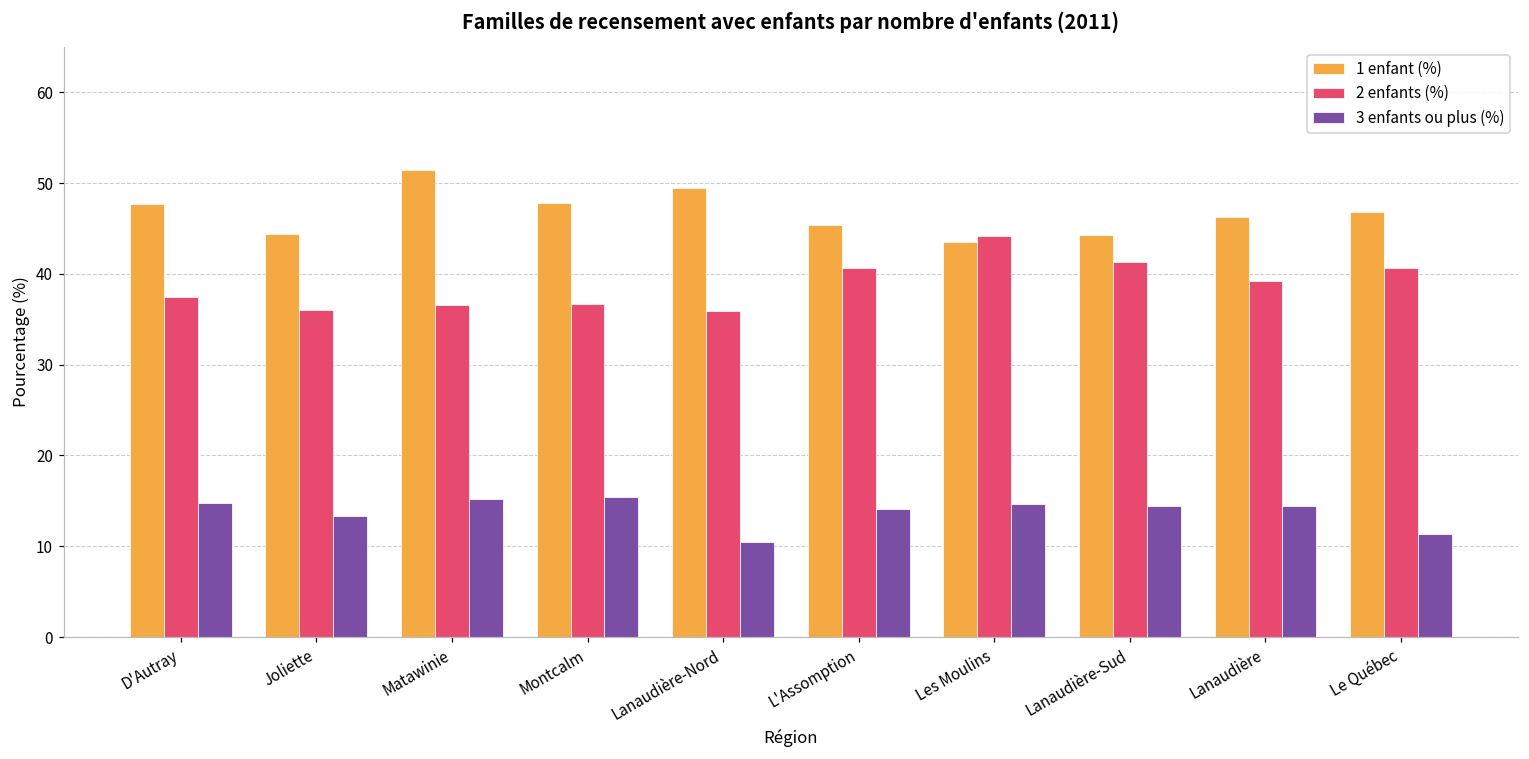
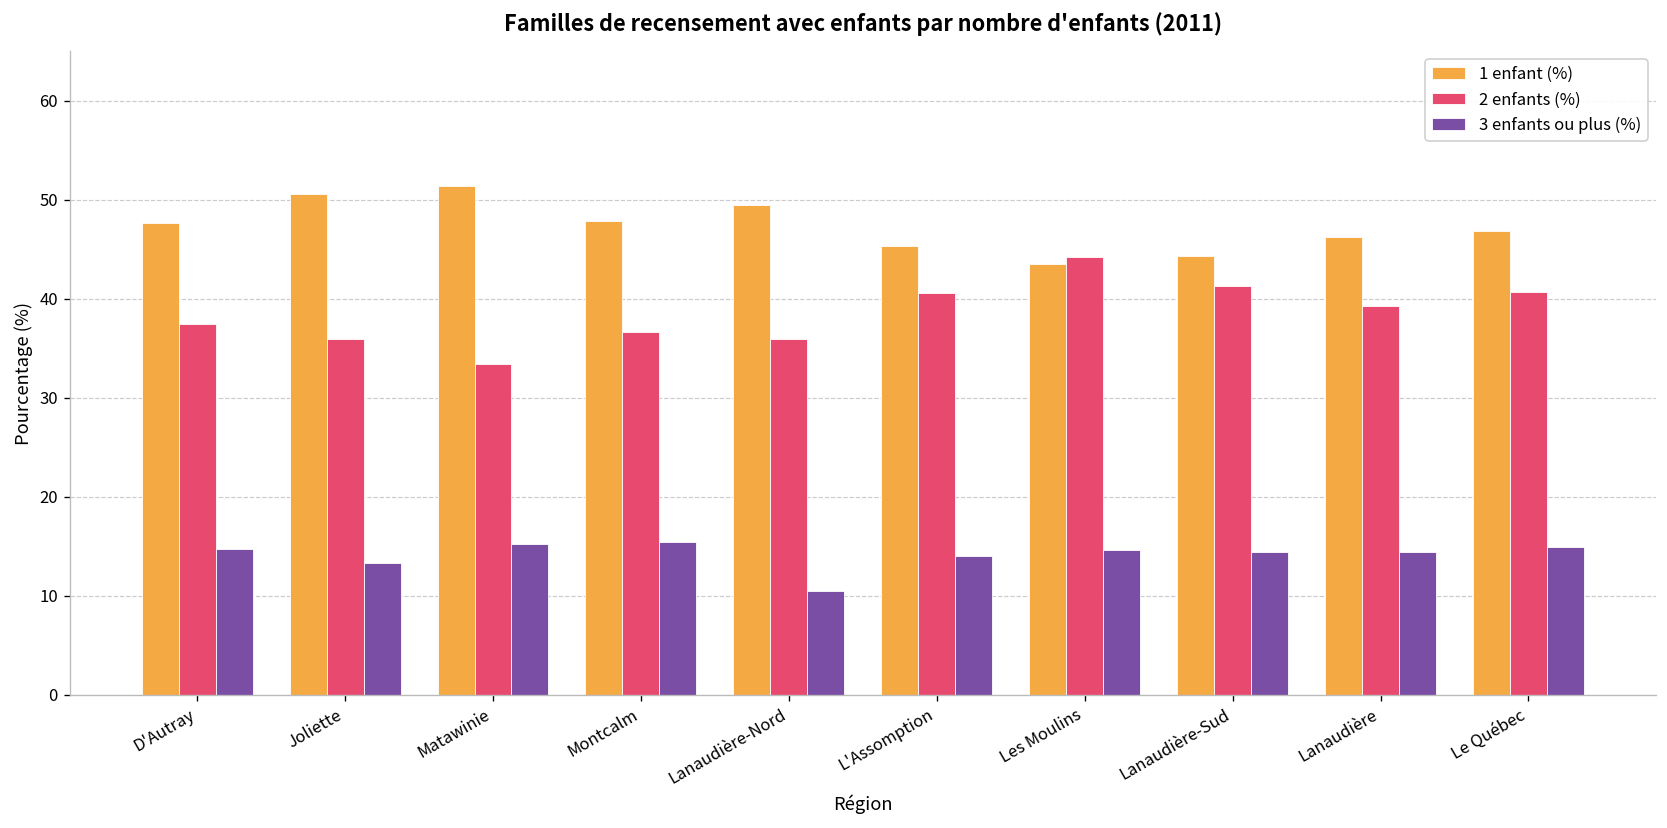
  {
    "1 enfant (%)": {
      "D'Autray": 48,
-     "Joliette": 44,
+     "Joliette": 51,
      "Matawinie": 51,
      "Montcalm": 48,
      "Lanaudière-Nord": 49,
      "L'Assomption": 45,
      "Les Moulins": 43,
      "Lanaudière-Sud": 44,
      "Lanaudière": 46,
      "Le Québec": 47
    },
    "2 enfants (%)": {
      "D'Autray": 37,
      "Joliette": 36,
-     "Matawinie": 37,
+     "Matawinie": 33,
      "Montcalm": 37,
      "Lanaudière-Nord": 36,
      "L'Assomption": 41,
      "Les Moulins": 44,
      "Lanaudière-Sud": 41,
      "Lanaudière": 39,
      "Le Québec": 41
    },
    "3 enfants ou plus (%)": {
      "D'Autray": 15,
      "Joliette": 13,
      "Matawinie": 15,
      "Montcalm": 15,
      "Lanaudière-Nord": 11,
      "L'Assomption": 14,
      "Les Moulins": 15,
      "Lanaudière-Sud": 14,
      "Lanaudière": 14,
-     "Le Québec": 11
+     "Le Québec": 15
    }
  }
